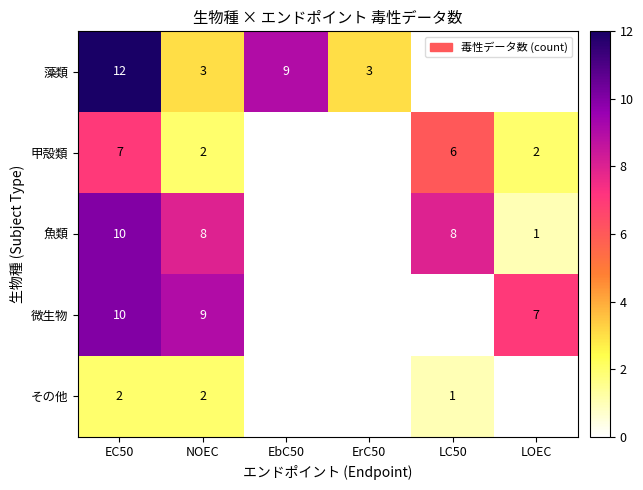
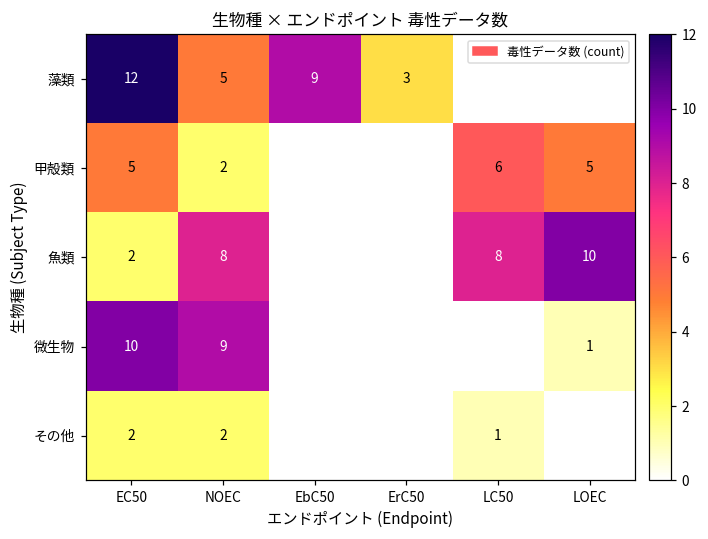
  {
    "藻類": {
      "EC50": 12,
-     "NOEC": 3,
+     "NOEC": 5,
      "EbC50": 9,
      "ErC50": 3
    },
    "甲殻類": {
-     "EC50": 7,
+     "EC50": 5,
      "NOEC": 2,
      "LC50": 6,
-     "LOEC": 2
+     "LOEC": 5
    },
    "魚類": {
-     "EC50": 10,
+     "EC50": 2,
      "NOEC": 8,
      "LC50": 8,
-     "LOEC": 1
+     "LOEC": 10
    },
    "微生物": {
      "EC50": 10,
      "NOEC": 9,
-     "LOEC": 7
+     "LOEC": 1
    },
    "その他": {
      "EC50": 2,
      "NOEC": 2,
      "LC50": 1
    }
  }
